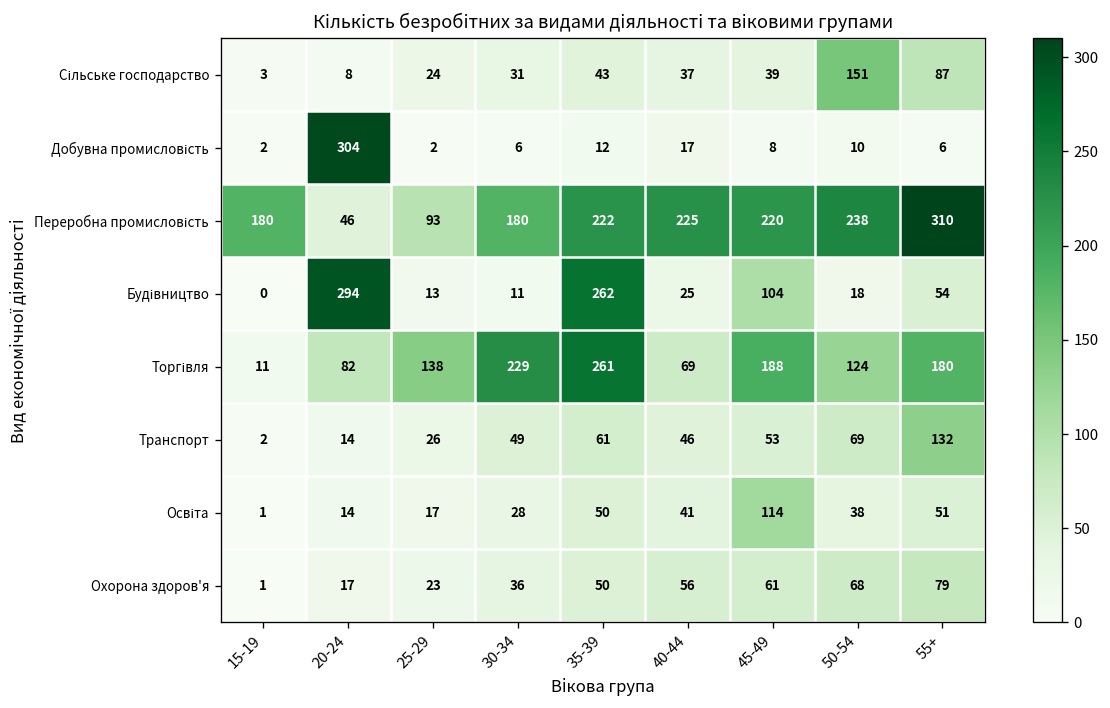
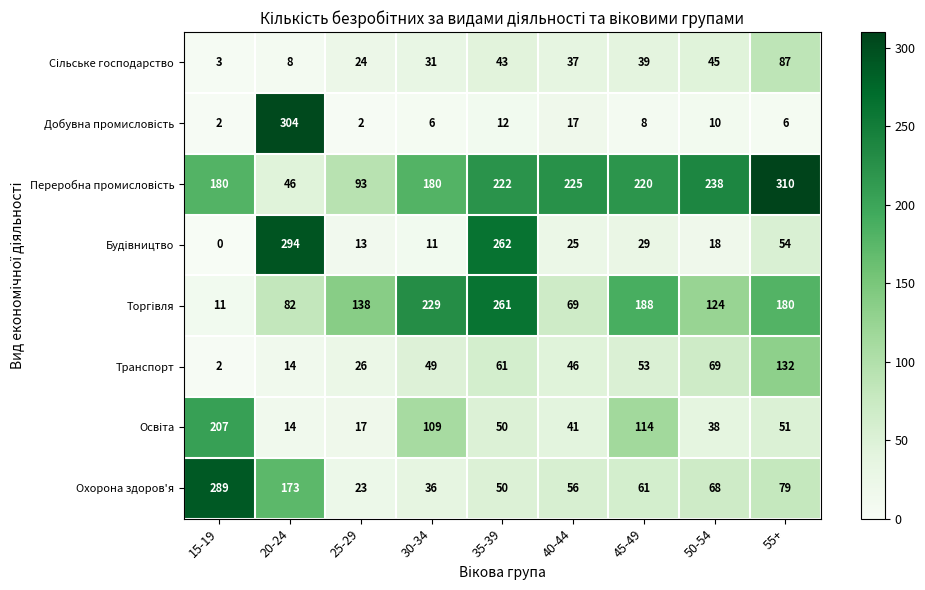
  {
    "Сільське господарство": {
      "15-19": 3,
      "20-24": 8,
      "25-29": 24,
      "30-34": 31,
      "35-39": 43,
      "40-44": 37,
      "45-49": 39,
-     "50-54": 151,
+     "50-54": 45,
      "55+": 87
    },
    "Добувна промисловість": {
      "15-19": 2,
      "20-24": 304,
      "25-29": 2,
      "30-34": 6,
      "35-39": 12,
      "40-44": 17,
      "45-49": 8,
      "50-54": 10,
      "55+": 6
    },
    "Переробна промисловість": {
      "15-19": 180,
      "20-24": 46,
      "25-29": 93,
      "30-34": 180,
      "35-39": 222,
      "40-44": 225,
      "45-49": 220,
      "50-54": 238,
      "55+": 310
    },
    "Будівництво": {
      "15-19": 0,
      "20-24": 294,
      "25-29": 13,
      "30-34": 11,
      "35-39": 262,
      "40-44": 25,
-     "45-49": 104,
+     "45-49": 29,
      "50-54": 18,
      "55+": 54
    },
    "Торгівля": {
      "15-19": 11,
      "20-24": 82,
      "25-29": 138,
      "30-34": 229,
      "35-39": 261,
      "40-44": 69,
      "45-49": 188,
      "50-54": 124,
      "55+": 180
    },
    "Транспорт": {
      "15-19": 2,
      "20-24": 14,
      "25-29": 26,
      "30-34": 49,
      "35-39": 61,
      "40-44": 46,
      "45-49": 53,
      "50-54": 69,
      "55+": 132
    },
    "Освіта": {
-     "15-19": 1,
+     "15-19": 207,
      "20-24": 14,
      "25-29": 17,
-     "30-34": 28,
+     "30-34": 109,
      "35-39": 50,
      "40-44": 41,
      "45-49": 114,
      "50-54": 38,
      "55+": 51
    },
    "Охорона здоров'я": {
-     "15-19": 1,
-     "20-24": 17,
+     "15-19": 289,
+     "20-24": 173,
      "25-29": 23,
      "30-34": 36,
      "35-39": 50,
      "40-44": 56,
      "45-49": 61,
      "50-54": 68,
      "55+": 79
    }
  }
